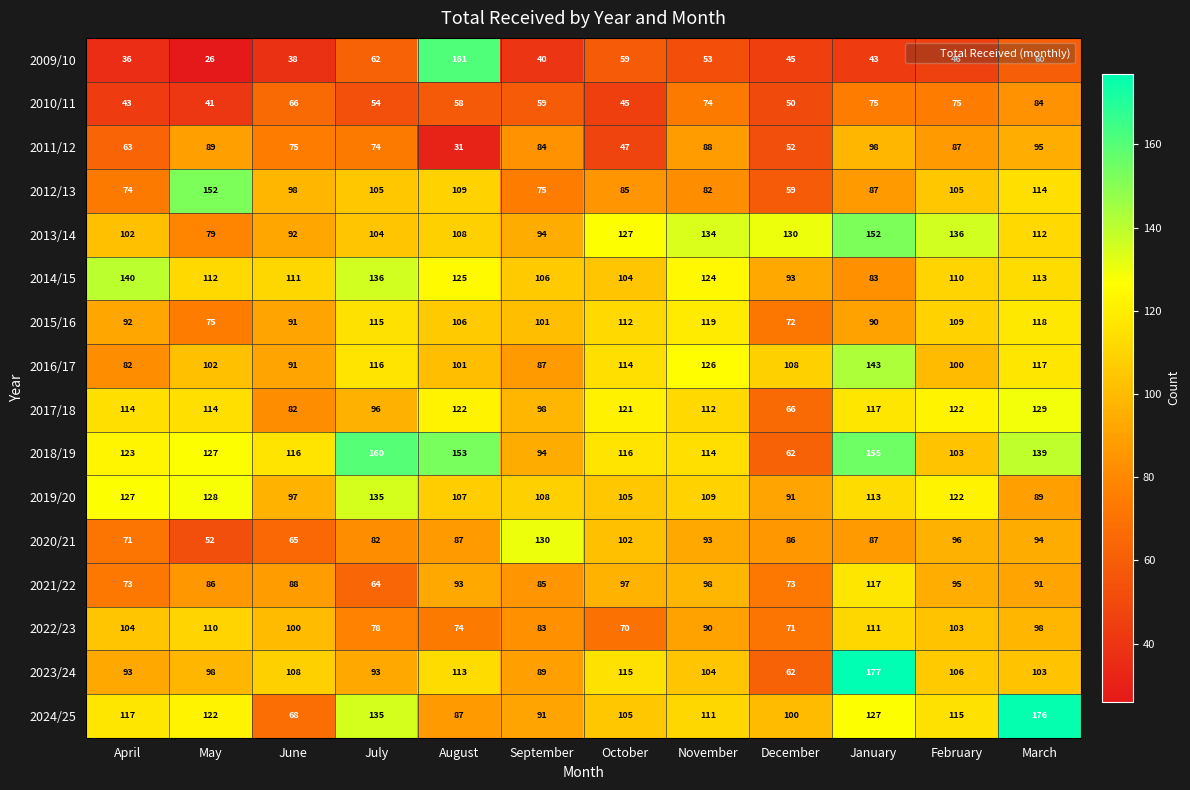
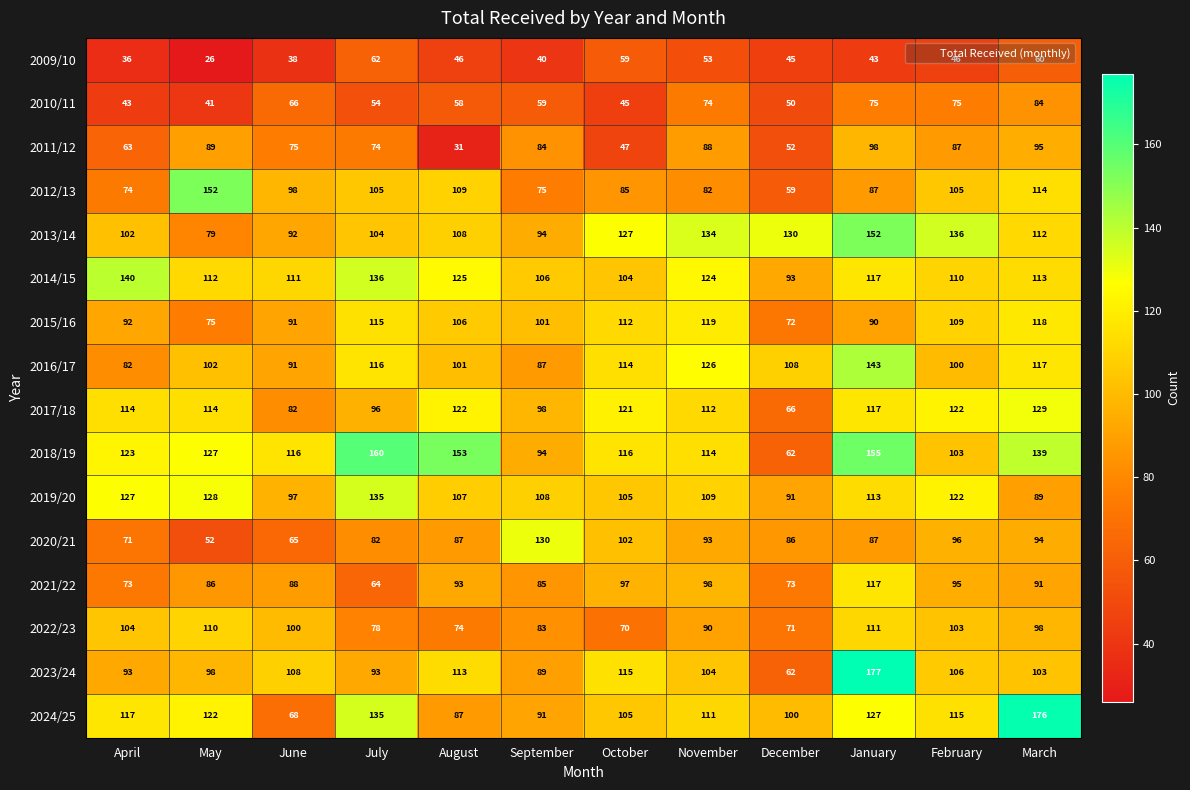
  {
    "2009/10": {
      "April": 36,
      "May": 26,
      "June": 38,
      "July": 62,
-     "August": 161,
+     "August": 46,
      "September": 40,
      "October": 59,
      "November": 53,
      "December": 45,
      "January": 43
    },
    "2010/11": {
      "April": 43,
      "May": 41,
      "June": 66,
      "July": 54,
      "August": 58,
      "September": 59,
      "October": 45,
      "November": 74,
      "December": 50,
      "January": 75,
      "February": 75,
      "March": 84
    },
    "2011/12": {
      "April": 63,
      "May": 89,
      "June": 75,
      "July": 74,
      "August": 31,
      "September": 84,
      "October": 47,
      "November": 88,
      "December": 52,
      "January": 98,
      "February": 87,
      "March": 95
    },
    "2012/13": {
      "April": 74,
      "May": 152,
      "June": 98,
      "July": 105,
      "August": 109,
      "September": 75,
      "October": 85,
      "November": 82,
      "December": 59,
      "January": 87,
      "February": 105,
      "March": 114
    },
    "2013/14": {
      "April": 102,
      "May": 79,
      "June": 92,
      "July": 104,
      "August": 108,
      "September": 94,
      "October": 127,
      "November": 134,
      "December": 130,
      "January": 152,
      "February": 136,
      "March": 112
    },
    "2014/15": {
      "April": 140,
      "May": 112,
      "June": 111,
      "July": 136,
      "August": 125,
      "September": 106,
      "October": 104,
      "November": 124,
      "December": 93,
-     "January": 83,
+     "January": 117,
      "February": 110,
      "March": 113
    },
    "2015/16": {
      "April": 92,
      "May": 75,
      "June": 91,
      "July": 115,
      "August": 106,
      "September": 101,
      "October": 112,
      "November": 119,
      "December": 72,
      "January": 90,
      "February": 109,
      "March": 118
    },
    "2016/17": {
      "April": 82,
      "May": 102,
      "June": 91,
      "July": 116,
      "August": 101,
      "September": 87,
      "October": 114,
      "November": 126,
      "December": 108,
      "January": 143,
      "February": 100,
      "March": 117
    },
    "2017/18": {
      "April": 114,
      "May": 114,
      "June": 82,
      "July": 96,
      "August": 122,
      "September": 98,
      "October": 121,
      "November": 112,
      "December": 66,
      "January": 117,
      "February": 122,
      "March": 129
    },
    "2018/19": {
      "April": 123,
      "May": 127,
      "June": 116,
      "July": 160,
      "August": 153,
      "September": 94,
      "October": 116,
      "November": 114,
      "December": 62,
      "January": 155,
      "February": 103,
      "March": 139
    },
    "2019/20": {
      "April": 127,
      "May": 128,
      "June": 97,
      "July": 135,
      "August": 107,
      "September": 108,
      "October": 105,
      "November": 109,
      "December": 91,
      "January": 113,
      "February": 122,
      "March": 89
    },
    "2020/21": {
      "April": 71,
      "May": 52,
      "June": 65,
      "July": 82,
      "August": 87,
      "September": 130,
      "October": 102,
      "November": 93,
      "December": 86,
      "January": 87,
      "February": 96,
      "March": 94
    },
    "2021/22": {
      "April": 73,
      "May": 86,
      "June": 88,
      "July": 64,
      "August": 93,
      "September": 85,
      "October": 97,
      "November": 98,
      "December": 73,
      "January": 117,
      "February": 95,
      "March": 91
    },
    "2022/23": {
      "April": 104,
      "May": 110,
      "June": 100,
      "July": 78,
      "August": 74,
      "September": 83,
      "October": 70,
      "November": 90,
      "December": 71,
      "January": 111,
      "February": 103,
      "March": 98
    },
    "2023/24": {
      "April": 93,
      "May": 98,
      "June": 108,
      "July": 93,
      "August": 113,
      "September": 89,
      "October": 115,
      "November": 104,
      "December": 62,
      "January": 177,
      "February": 106,
      "March": 103
    },
    "2024/25": {
      "April": 117,
      "May": 122,
      "June": 68,
      "July": 135,
      "August": 87,
      "September": 91,
      "October": 105,
      "November": 111,
      "December": 100,
      "January": 127,
      "February": 115,
      "March": 176
    }
  }
